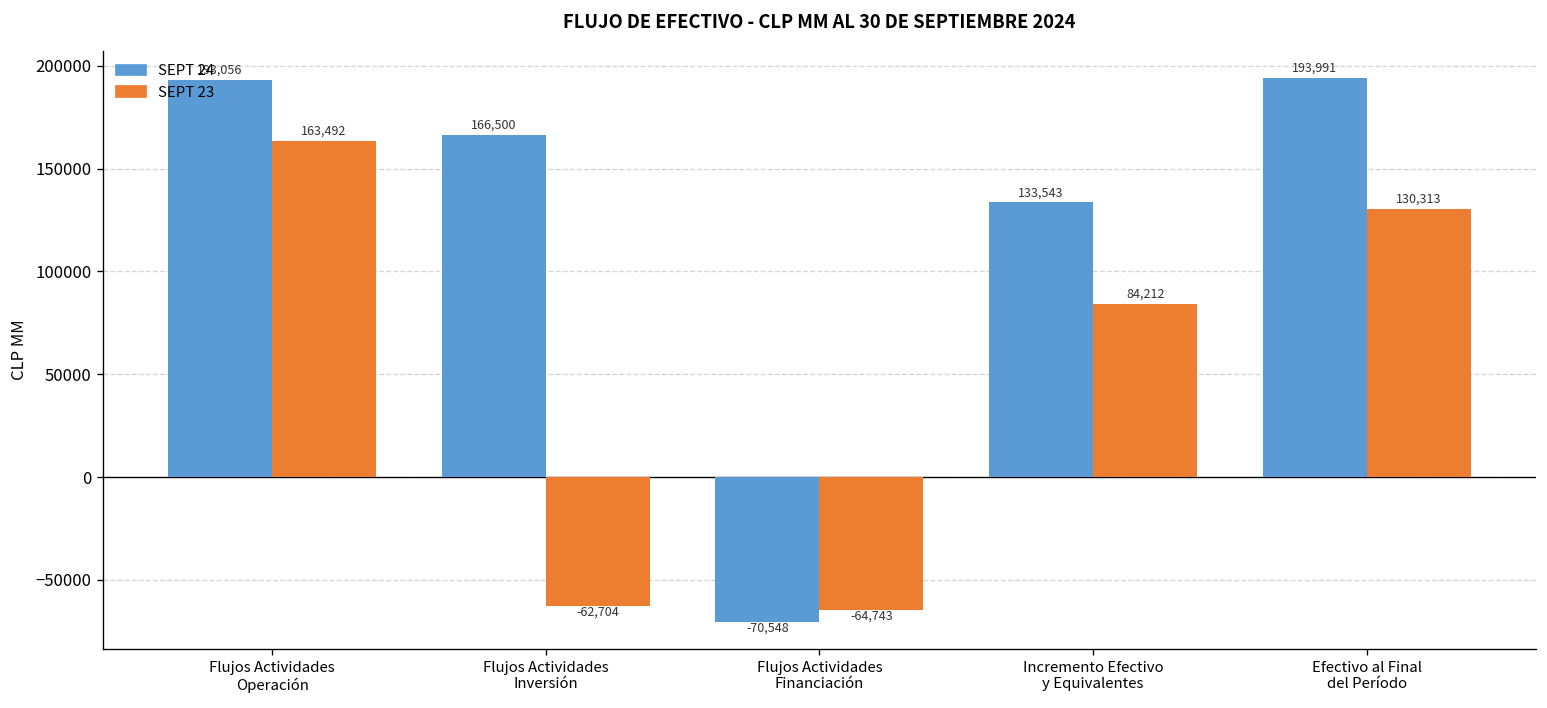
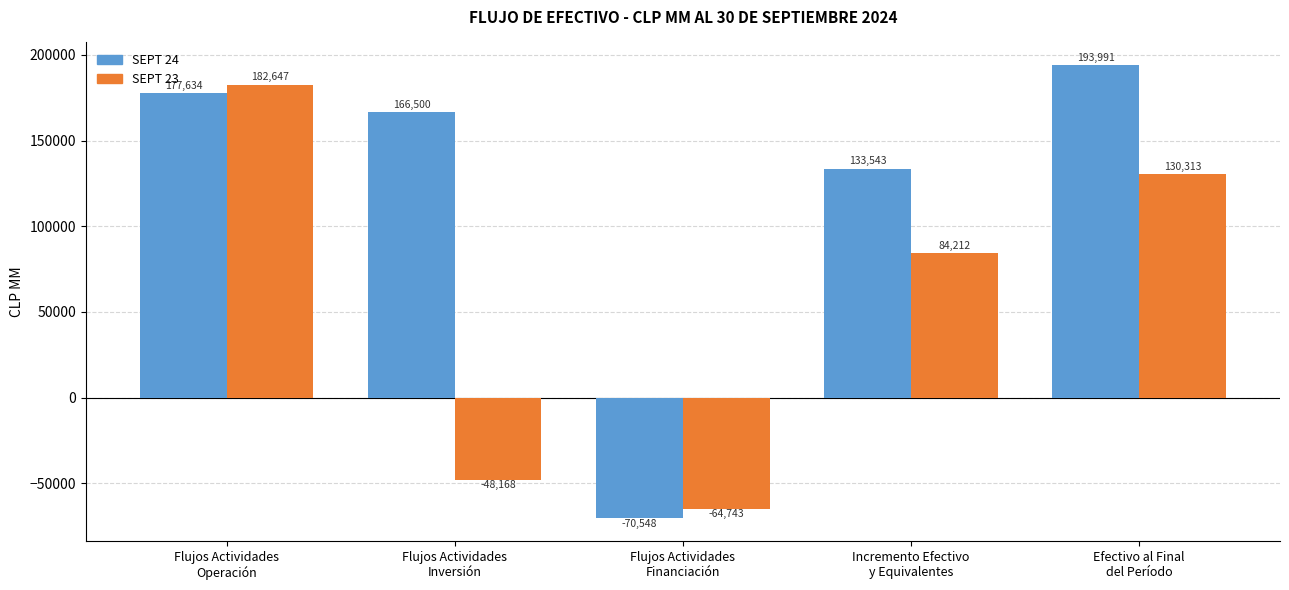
  {
    "SEPT 24": {
-     "Flujos Actividades Operación": "193,056",
+     "Flujos Actividades Operación": "177,634",
      "Flujos Actividades Inversión": "166,500",
      "Flujos Actividades Financiación": "-70,548",
      "Incremento Efectivo y Equivalentes": "133,543",
      "Efectivo al Final del Período": "193,991"
    },
    "SEPT 23": {
-     "Flujos Actividades Operación": "163,492",
-     "Flujos Actividades Inversión": "-62,704",
+     "Flujos Actividades Operación": "182,647",
+     "Flujos Actividades Inversión": "-48,168",
      "Flujos Actividades Financiación": "-64,743",
      "Incremento Efectivo y Equivalentes": "84,212",
      "Efectivo al Final del Período": "130,313"
    }
  }
